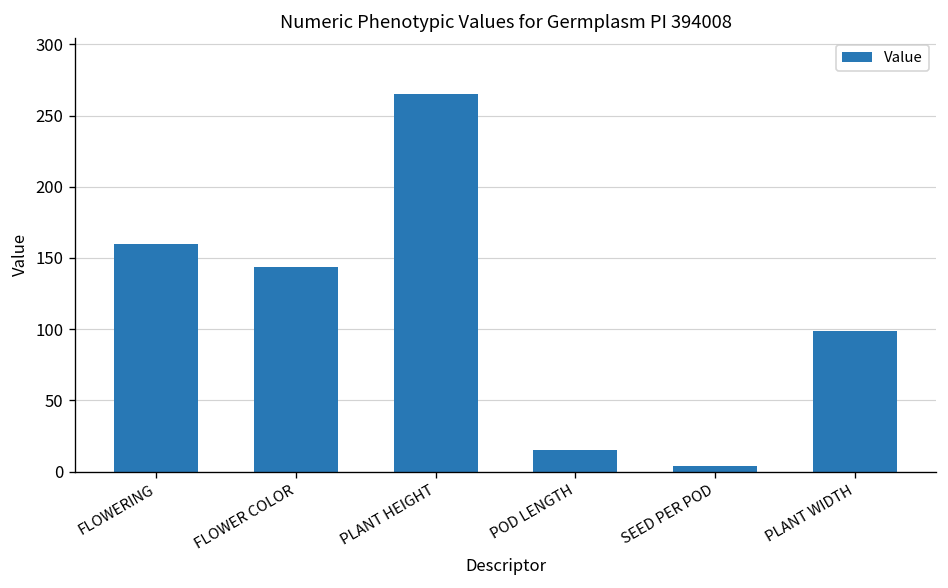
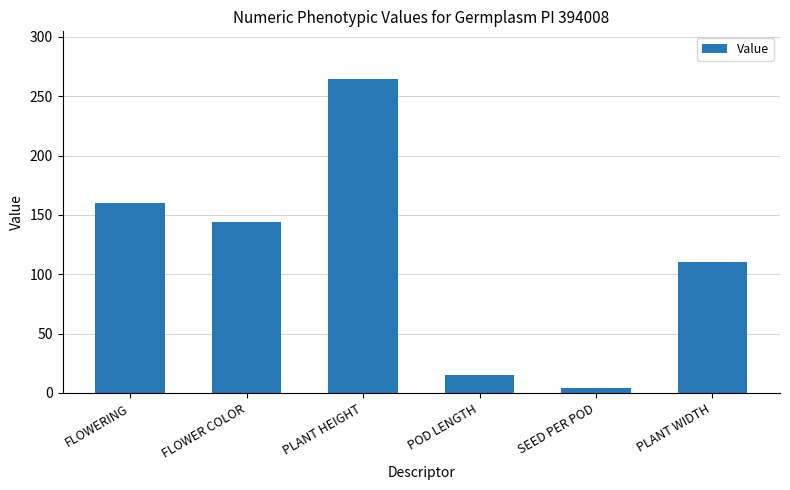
  {
    "FLOWERING": 160,
    "FLOWER COLOR": 144,
    "PLANT HEIGHT": 265,
    "POD LENGTH": 15,
    "SEED PER POD": 4,
-   "PLANT WIDTH": 99
+   "PLANT WIDTH": 110
  }
